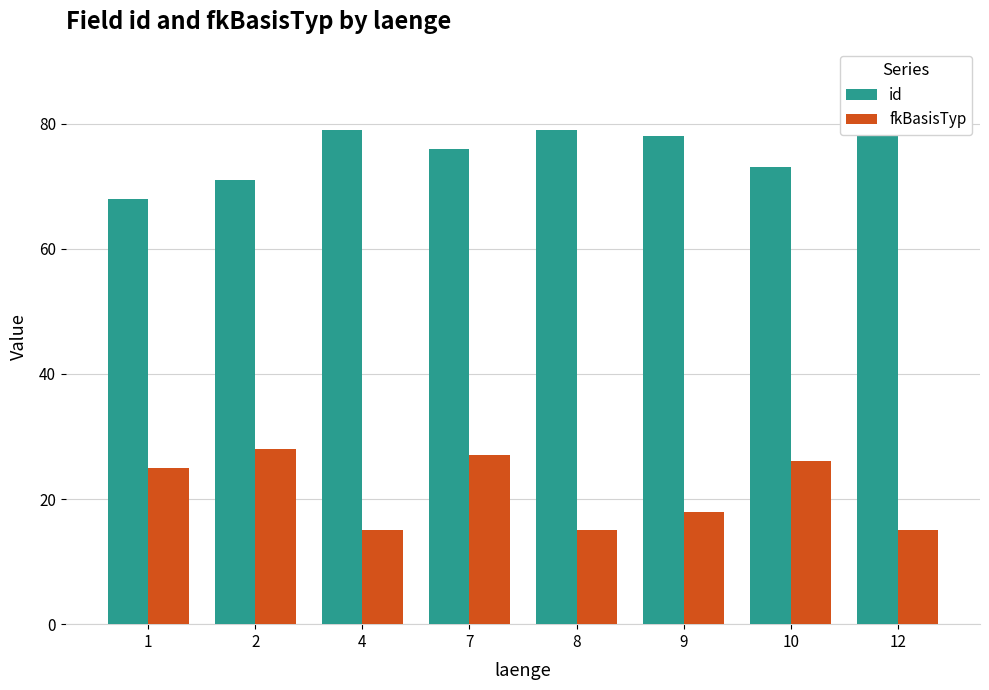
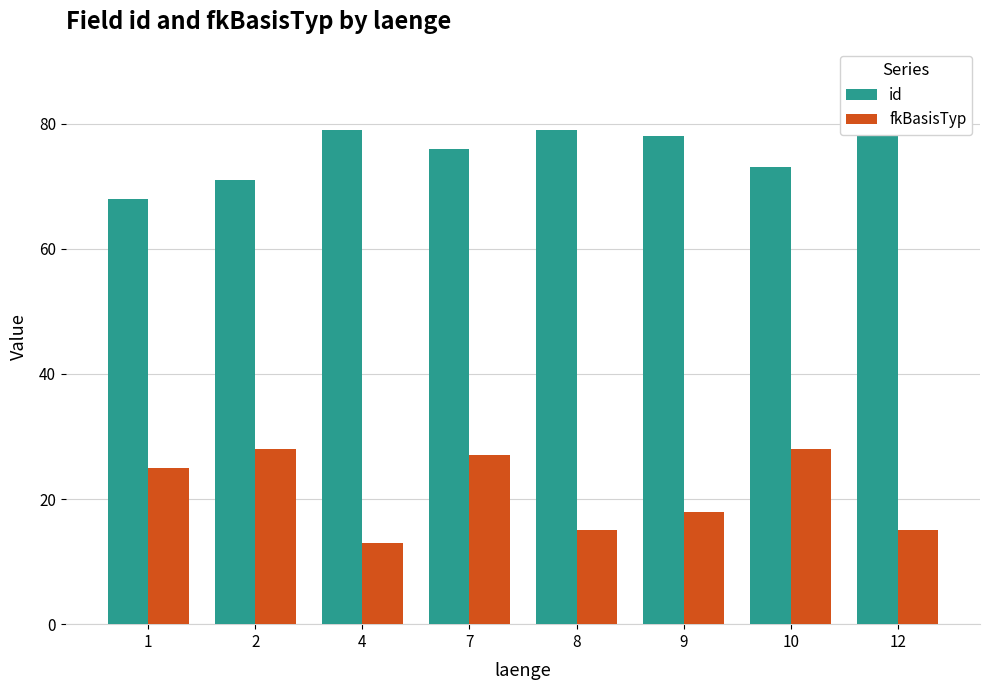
  {
    "id": {
      "1": 68,
      "2": 71,
      "4": 79,
      "7": 76,
      "8": 79,
      "9": 78,
      "10": 73
    },
    "fkBasisTyp": {
      "1": 25,
      "2": 28,
-     "4": 15,
+     "4": 13,
      "7": 27,
      "8": 15,
      "9": 18,
-     "10": 26,
+     "10": 28,
      "12": 15
    }
  }
